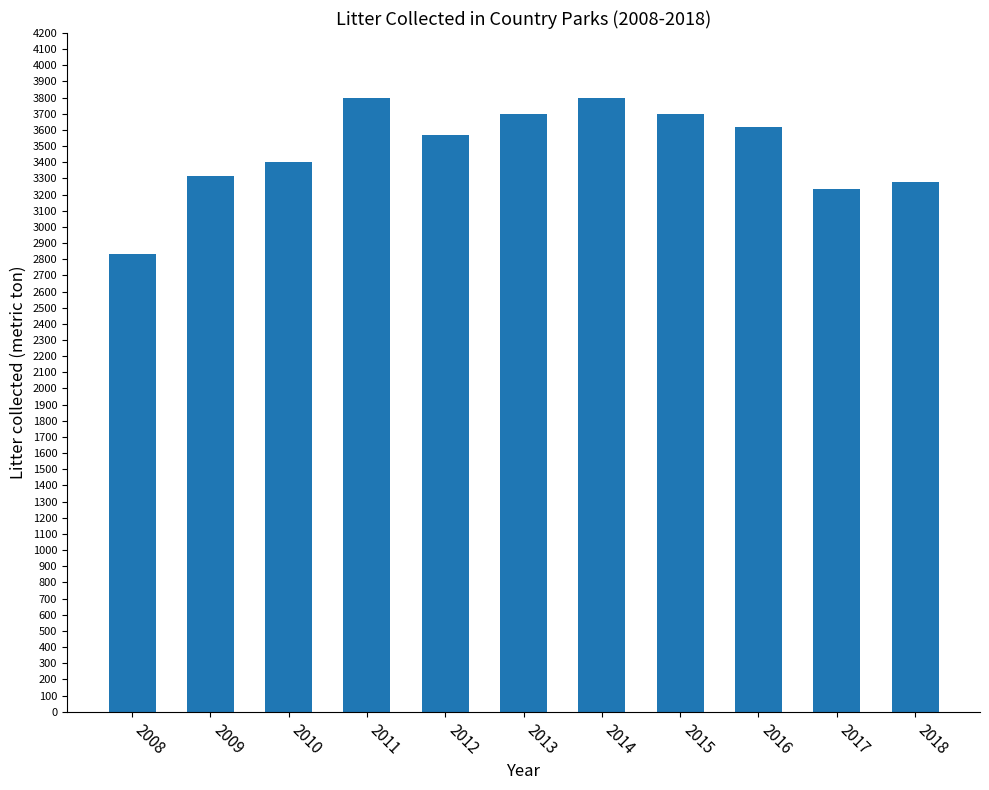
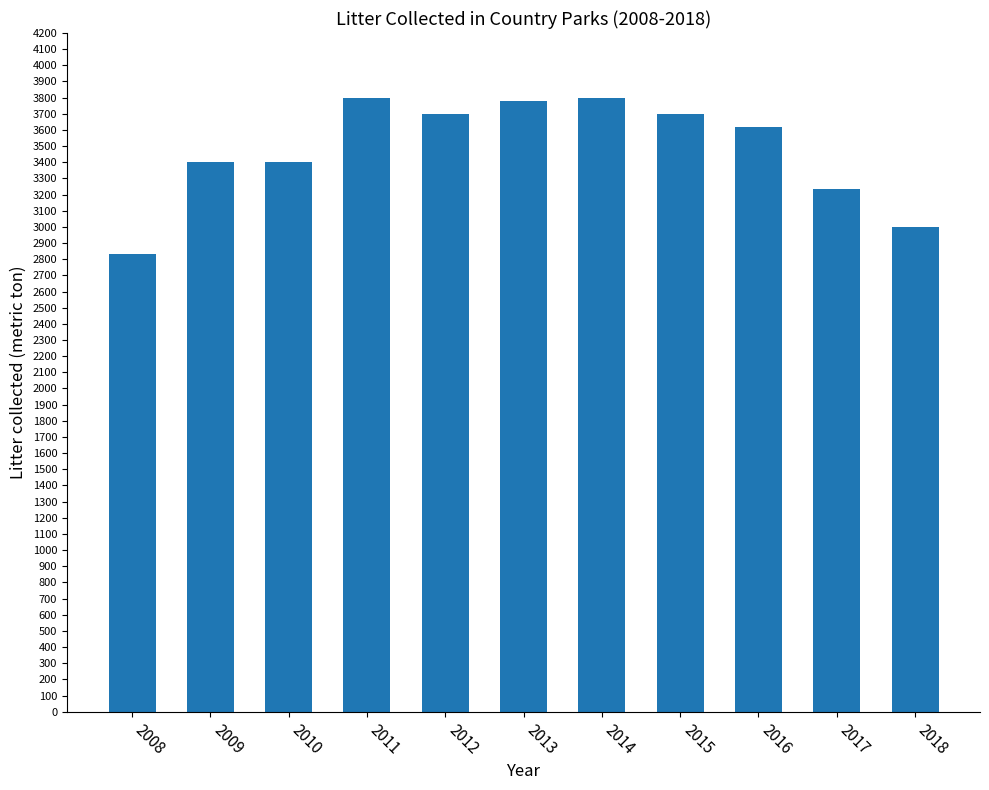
  {
    "2008": 2830,
-   "2009": 3320,
+   "2009": 3400,
    "2010": 3400,
    "2011": 3800,
-   "2012": 3570,
-   "2013": 3700,
+   "2012": 3700,
+   "2013": 3780,
    "2014": 3800,
    "2015": 3700,
    "2016": 3620,
    "2017": 3230,
-   "2018": 3280
+   "2018": 3000
  }
